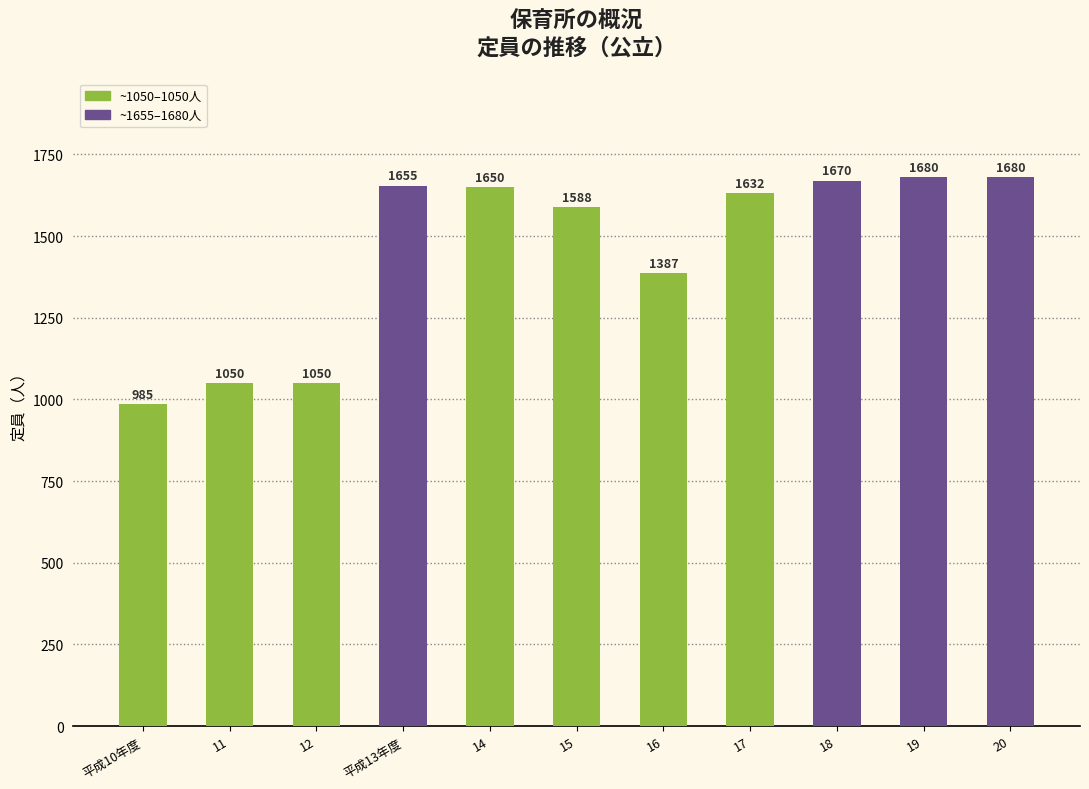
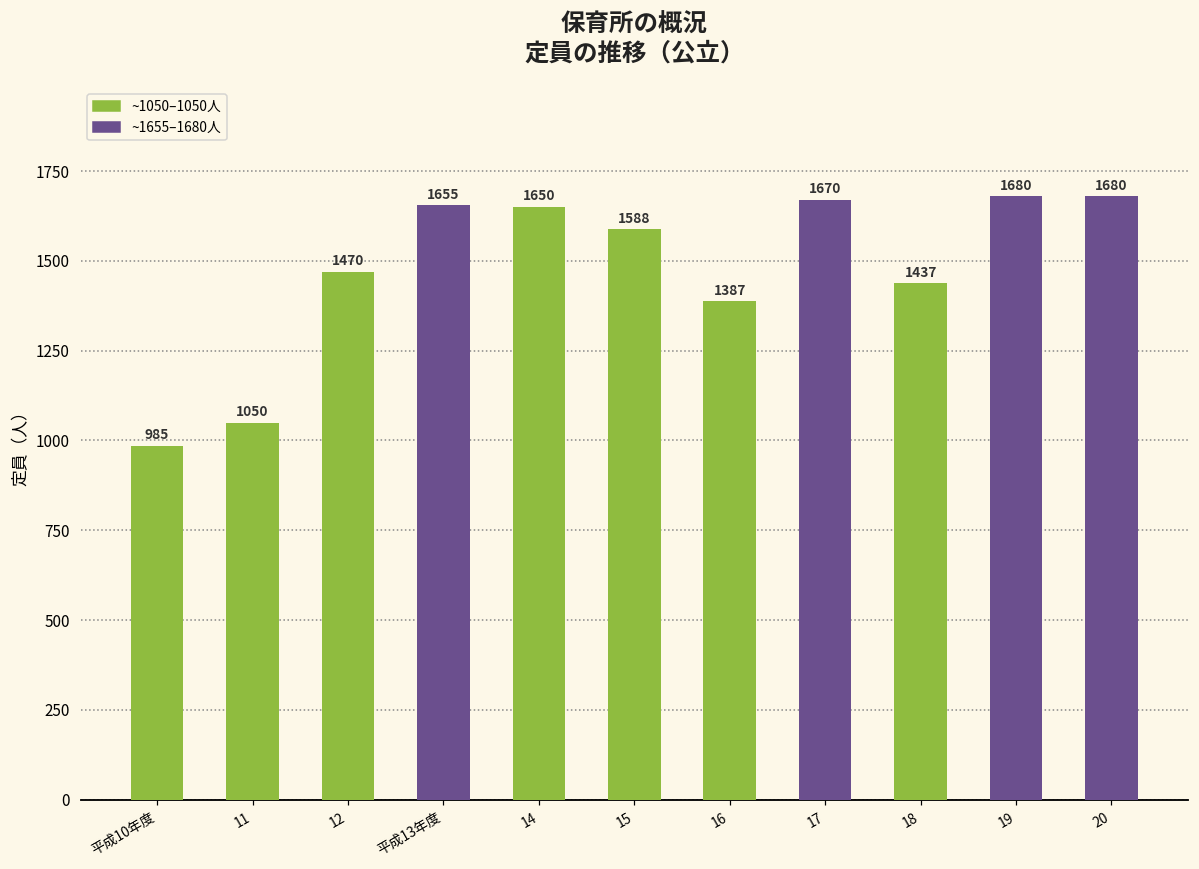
  {
    "平成10年度": 985,
    "11": 1050,
-   "12": 1050,
+   "12": 1470,
    "平成13年度": 1655,
    "14": 1650,
    "15": 1588,
    "16": 1387,
-   "17": 1632,
-   "18": 1670,
+   "17": 1670,
+   "18": 1437,
    "19": 1680,
    "20": 1680
  }
